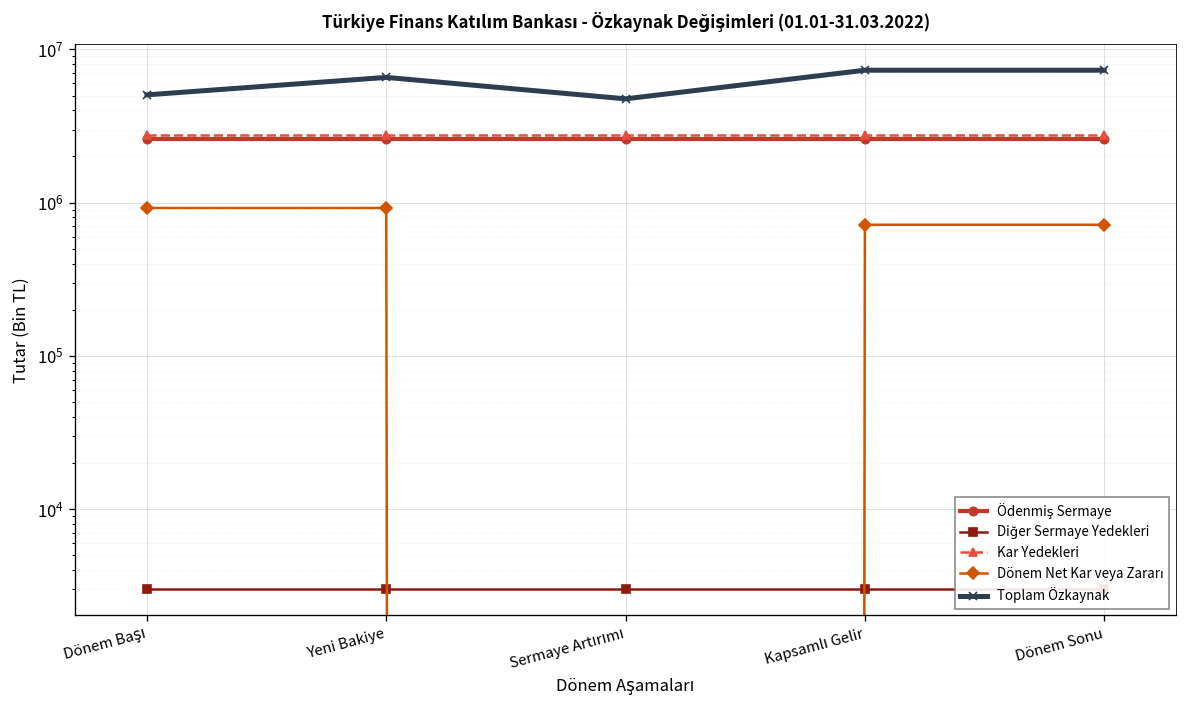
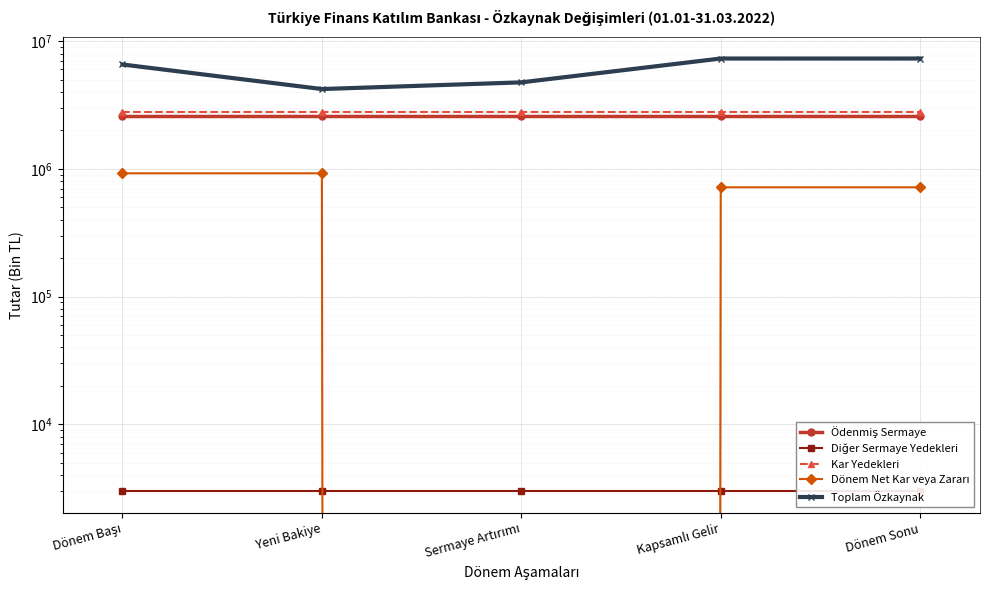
  {
    "Diğer Sermaye Yedekleri": {
      "Dönem Başı": 3000,
      "Yeni Bakiye": 3000,
      "Sermaye Artırımı": 3000,
      "Kapsamlı Gelir": 3000
    },
    "Toplam Özkaynak": {
-     "Dönem Başı": 5100000,
-     "Yeni Bakiye": 7000000,
+     "Dönem Başı": 7000000,
+     "Yeni Bakiye": 4200000,
      "Sermaye Artırımı": 4800000,
      "Kapsamlı Gelir": 7000000,
      "Dönem Sonu": 7000000
    }
  }
